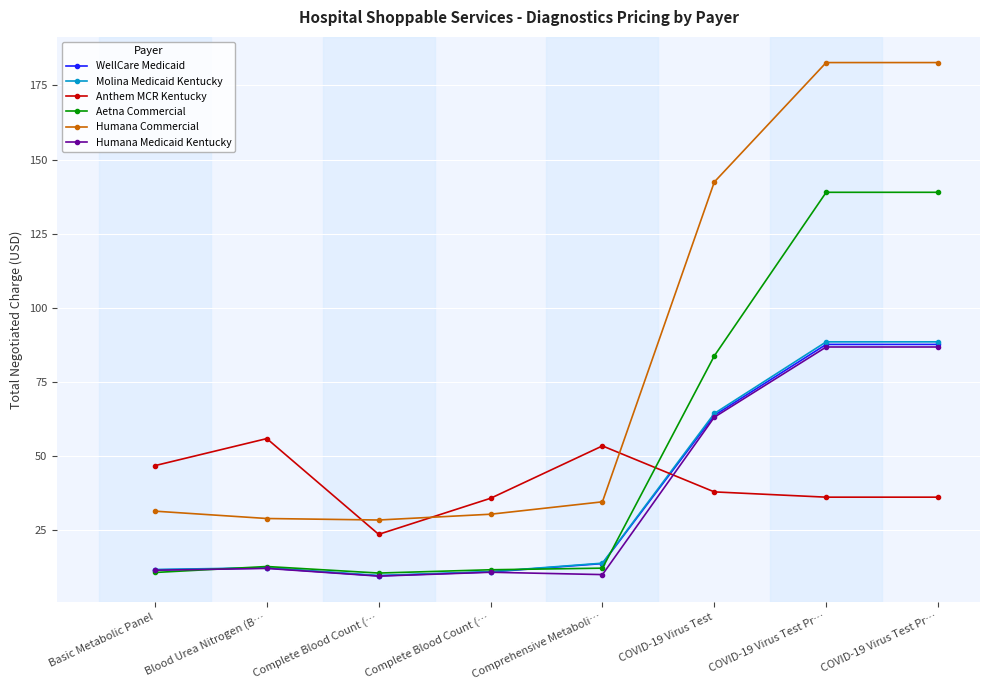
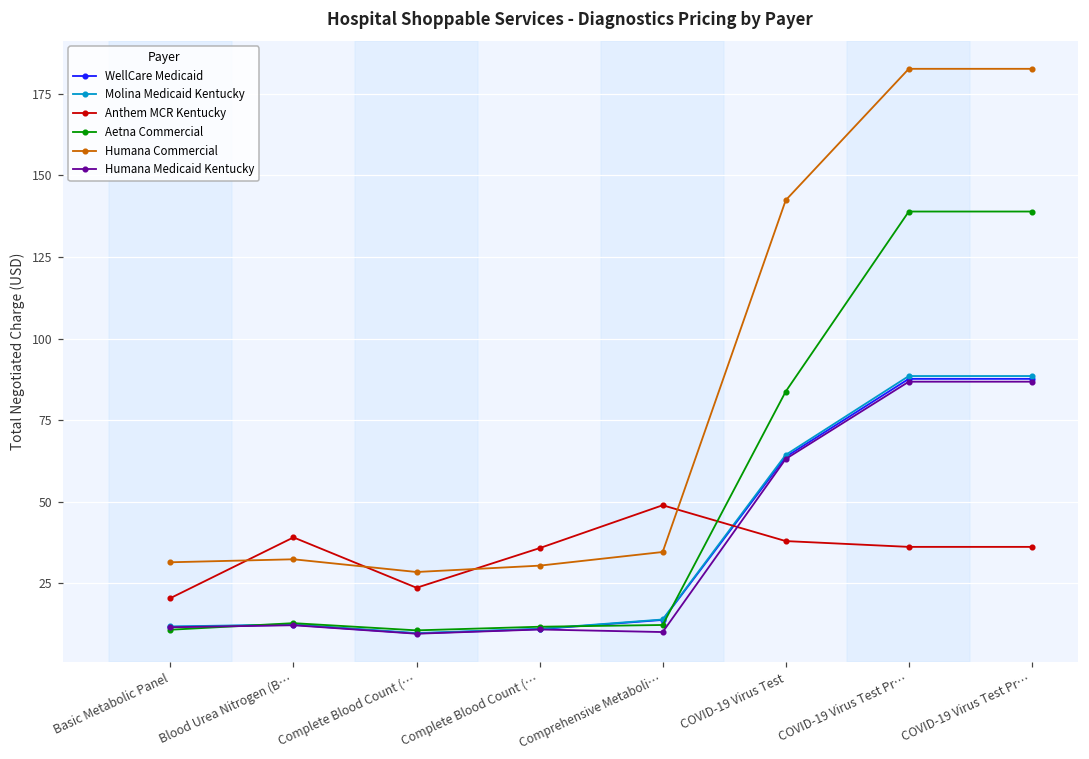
  {
    "Anthem MCR Kentucky": {
-     "Basic Metabolic Panel": 47,
-     "Blood Urea Nitrogen (B…": 56,
-     "Comprehensive Metaboli…": 53,
+     "Basic Metabolic Panel": 20,
+     "Blood Urea Nitrogen (B…": 39,
+     "Comprehensive Metaboli…": 49,
      "COVID-19 Virus Test": 38
    },
    "Aetna Commercial": {
      "Comprehensive Metaboli…": 12,
      "COVID-19 Virus Test": 84
    },
    "Humana Commercial": {
      "Basic Metabolic Panel": 31,
-     "Blood Urea Nitrogen (B…": 29,
+     "Blood Urea Nitrogen (B…": 32,
      "Comprehensive Metaboli…": 35,
      "COVID-19 Virus Test": 142
    },
    "Humana Medicaid Kentucky": {
      "Comprehensive Metaboli…": 10
    }
  }
